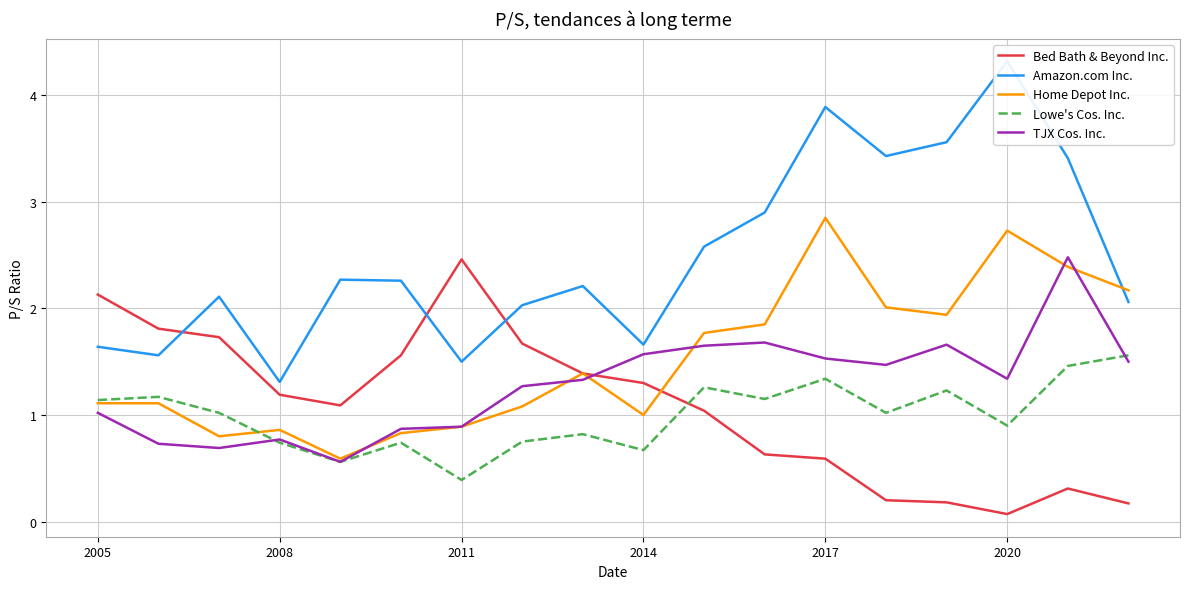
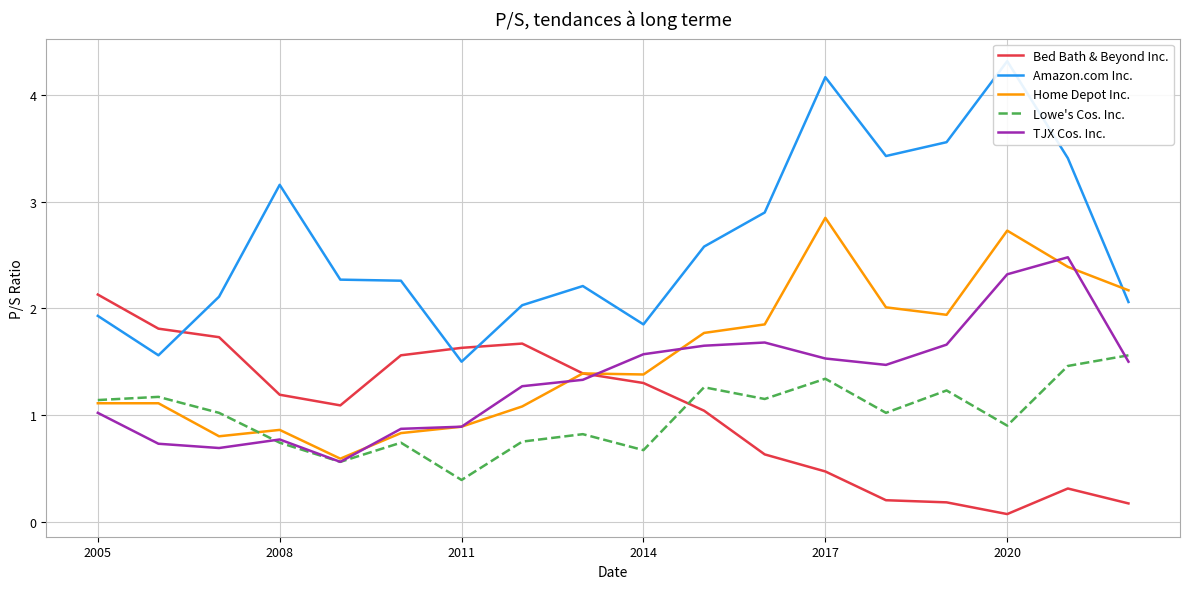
  {
    "Bed Bath & Beyond Inc.": {
      "2005": 2.13,
      "2008": 1.19,
-     "2011": 2.46,
+     "2011": 1.63,
      "2014": 1.30,
-     "2017": 0.59,
+     "2017": 0.47,
      "2020": 0.07
    },
    "Amazon.com Inc.": {
-     "2005": 1.64,
-     "2008": 1.31,
+     "2005": 1.93,
+     "2008": 3.16,
      "2011": 1.50,
-     "2014": 1.66,
-     "2017": 3.89
+     "2014": 1.85,
+     "2017": 4.17
    },
    "Home Depot Inc.": {
      "2005": 1.11,
      "2008": 0.86,
-     "2014": 1.00,
+     "2014": 1.38,
      "2017": 2.85,
      "2020": 2.73
    },
    "Lowe's Cos. Inc.": {
      "2005": 1.14,
      "2008": 0.74,
      "2011": 0.39,
      "2014": 0.67,
      "2017": 1.34,
      "2020": 0.90
    },
    "TJX Cos. Inc.": {
      "2005": 1.02,
      "2008": 0.77,
      "2014": 1.57,
      "2017": 1.53,
-     "2020": 1.34
+     "2020": 2.32
    }
  }
